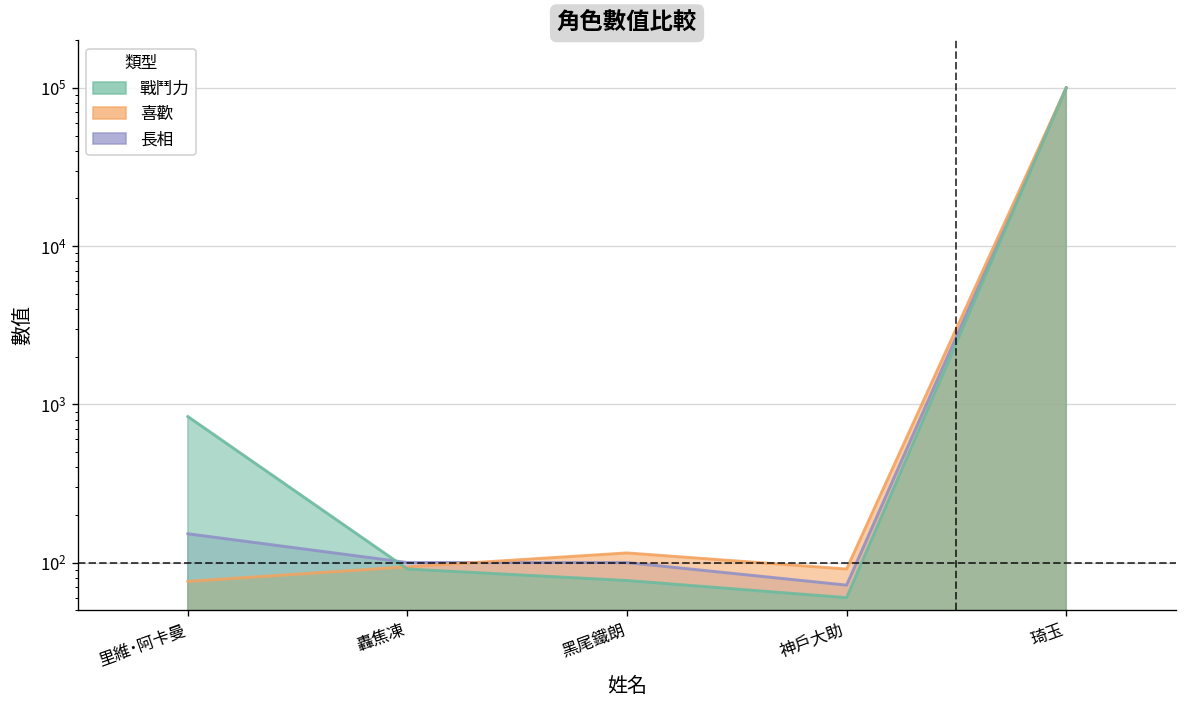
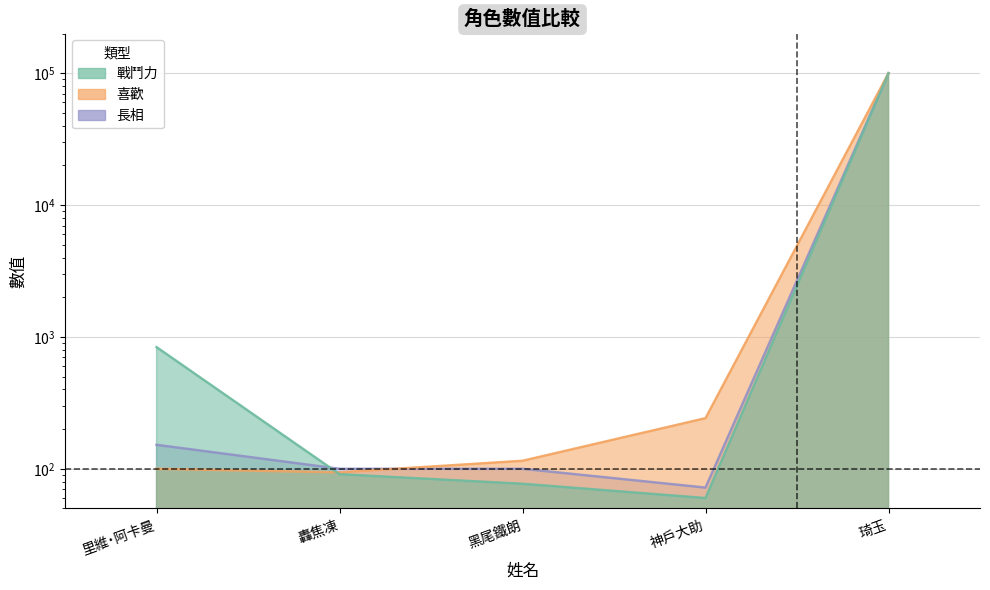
  {
    "長相": {
      "里維˙阿卡曼": 150,
      "轟焦凍": 100,
      "黑尾鐵朗": 100,
      "神戶大助": 70
    },
    "喜歡": {
-     "里維˙阿卡曼": 80,
+     "里維˙阿卡曼": 100,
      "黑尾鐵朗": 120,
-     "神戶大助": 90
+     "神戶大助": 240
    },
    "戰鬥力": {
      "里維˙阿卡曼": 800,
      "黑尾鐵朗": 80,
      "神戶大助": 60
    }
  }
